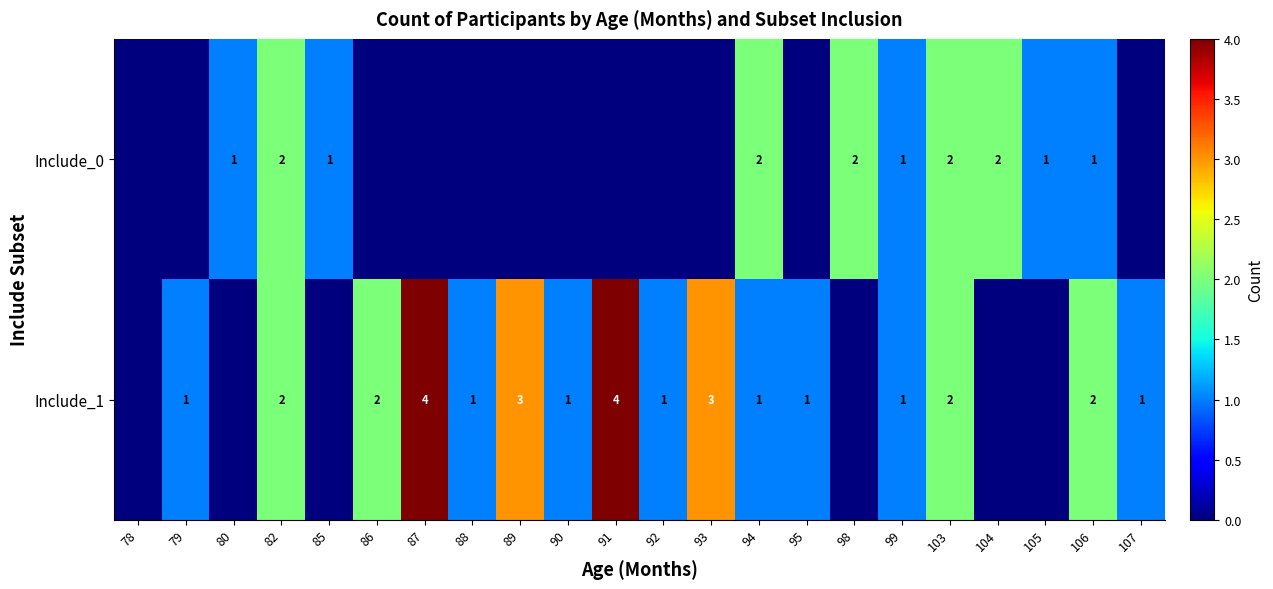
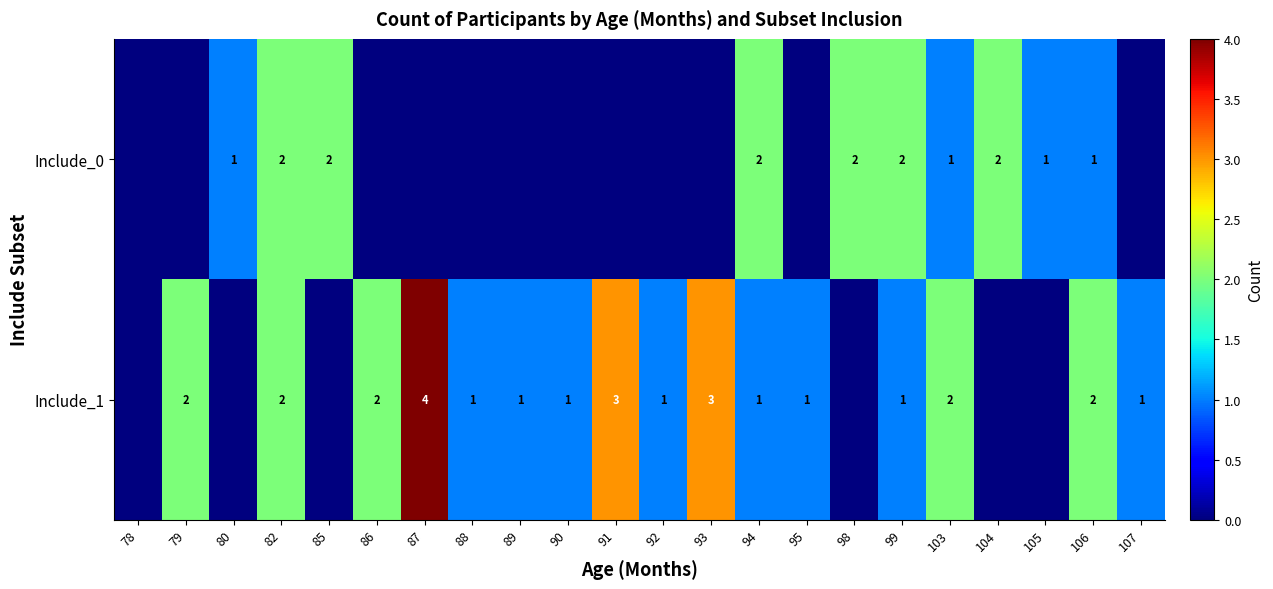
  {
    "Include_0": {
      "80": 1,
      "82": 2,
-     "85": 1,
+     "85": 2,
      "94": 2,
      "98": 2,
-     "99": 1,
-     "103": 2,
+     "99": 2,
+     "103": 1,
      "104": 2,
      "105": 1,
      "106": 1
    },
    "Include_1": {
-     "79": 1,
+     "79": 2,
      "82": 2,
      "86": 2,
      "87": 4,
      "88": 1,
-     "89": 3,
+     "89": 1,
      "90": 1,
-     "91": 4,
+     "91": 3,
      "92": 1,
      "93": 3,
      "94": 1,
      "95": 1,
      "99": 1,
      "103": 2,
      "106": 2,
      "107": 1
    }
  }
